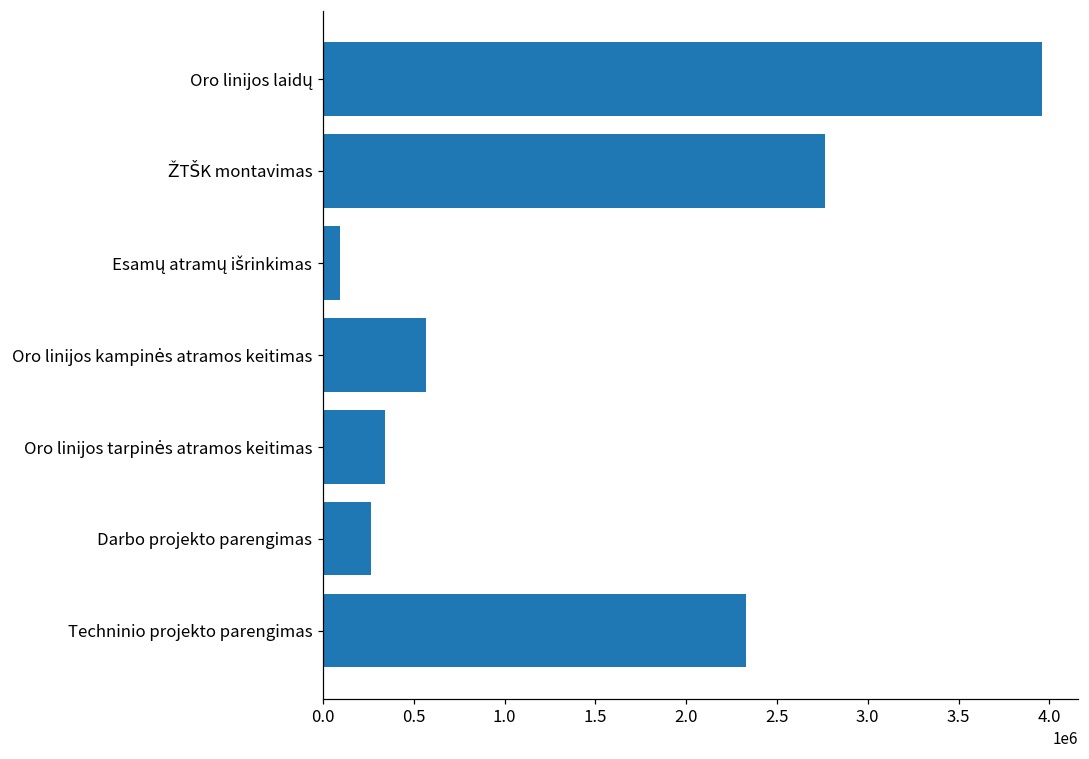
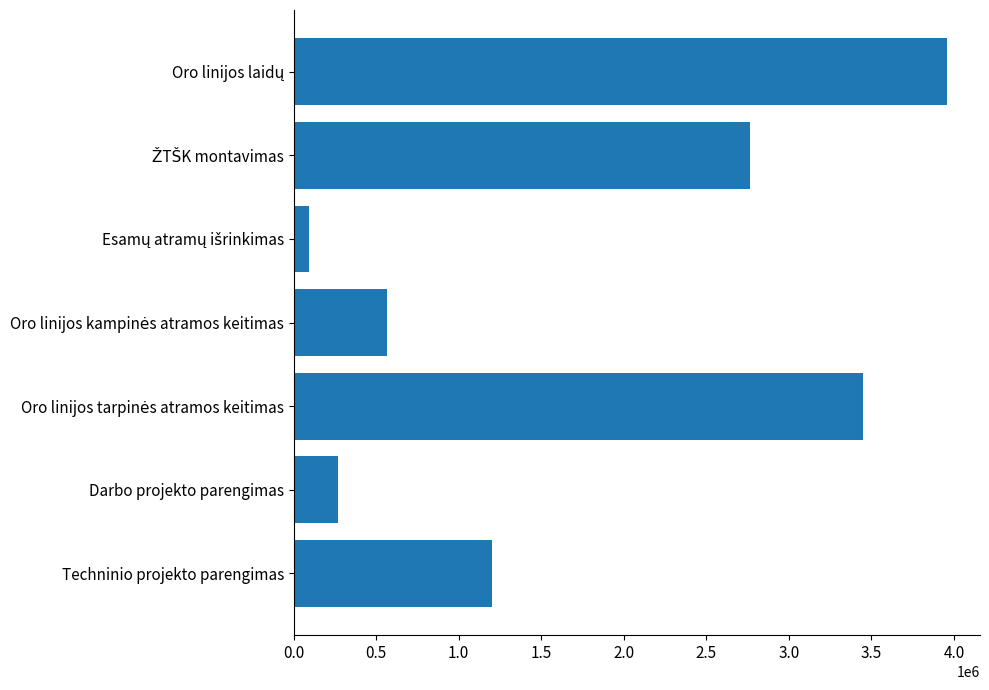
  {
    "Oro linijos laidų": 3960000,
    "ŽTŠK montavimas": 2770000,
    "Esamų atramų išrinkimas": 90000,
    "Oro linijos kampinės atramos keitimas": 570000,
-   "Oro linijos tarpinės atramos keitimas": 340000,
+   "Oro linijos tarpinės atramos keitimas": 3450000,
    "Darbo projekto parengimas": 270000,
-   "Techninio projekto parengimas": 2330000
+   "Techninio projekto parengimas": 1200000
  }
